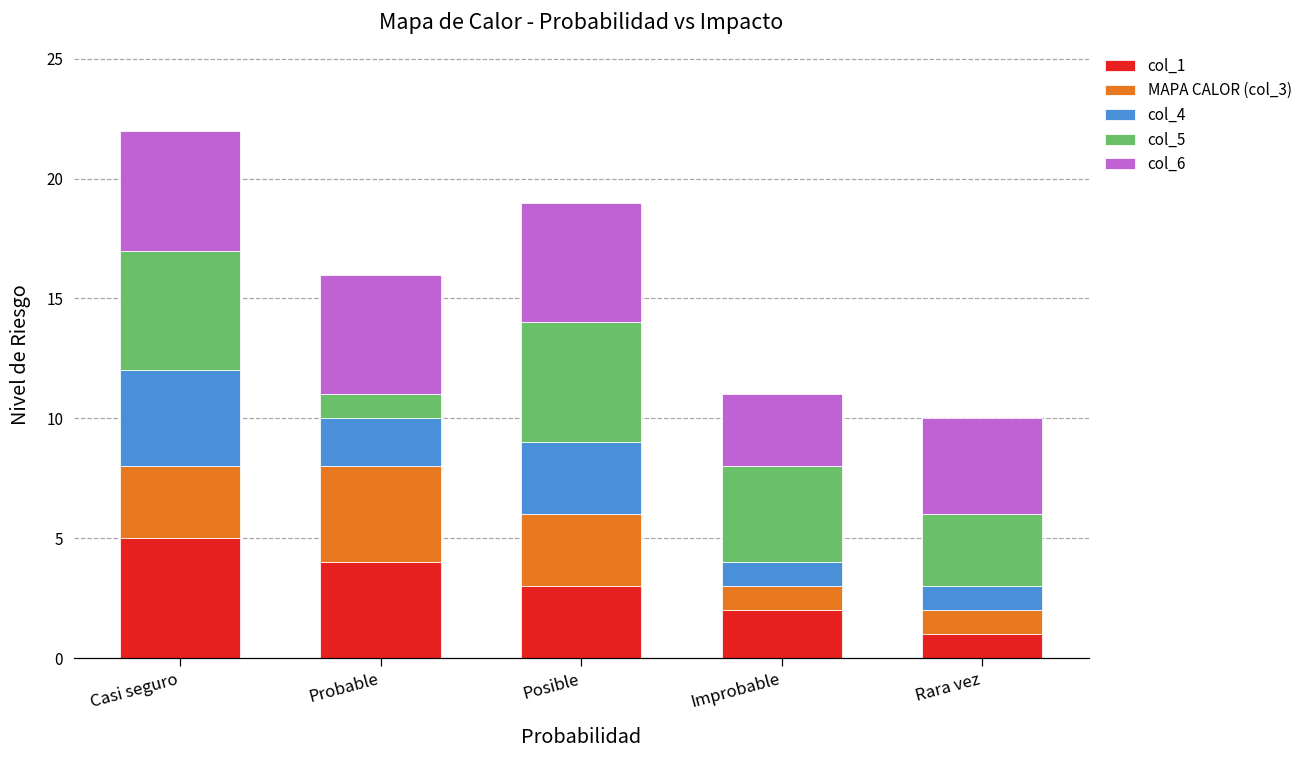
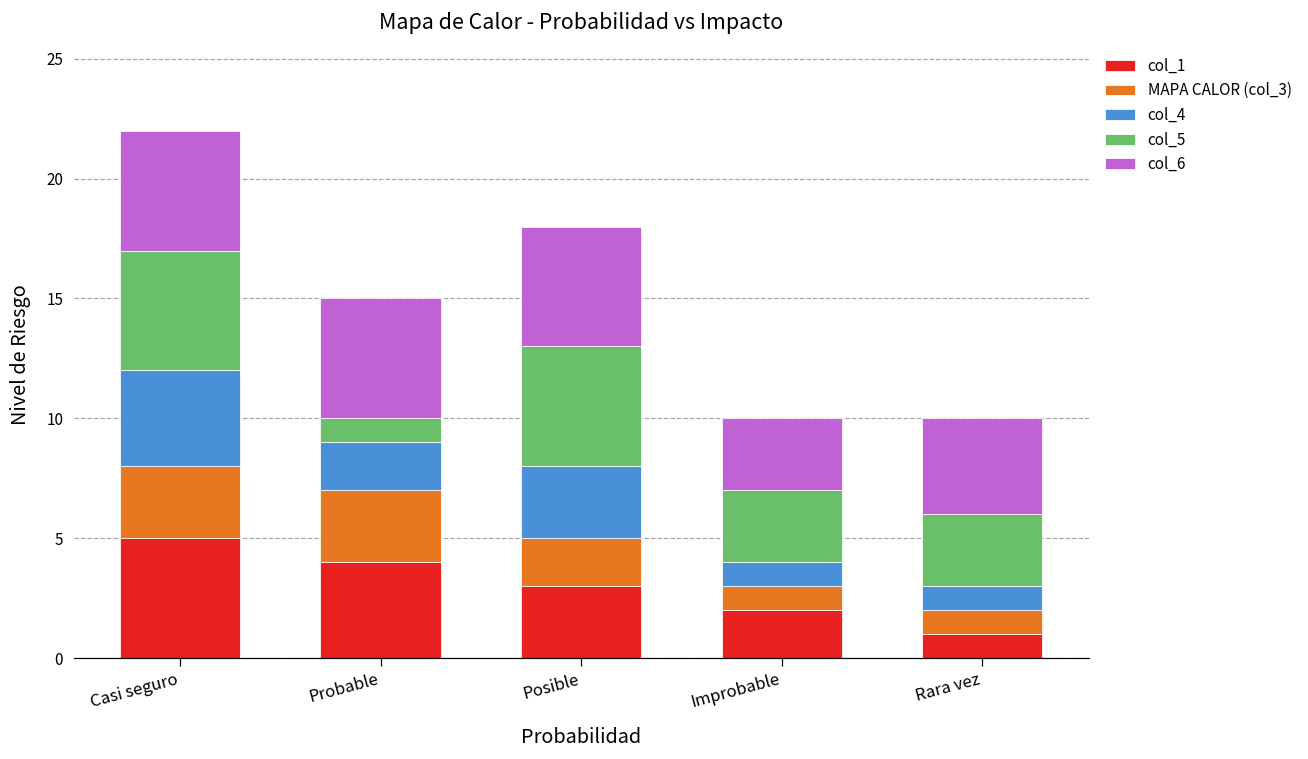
  {
    "col_1": {
      "Casi seguro": 5,
      "Probable": 4,
      "Posible": 3,
      "Improbable": 2,
      "Rara vez": 1
    },
    "MAPA CALOR (col_3)": {
      "Casi seguro": 3,
-     "Probable": 4,
-     "Posible": 3,
+     "Probable": 3,
+     "Posible": 2,
      "Improbable": 1,
      "Rara vez": 1
    },
    "col_4": {
      "Casi seguro": 4,
      "Probable": 2,
      "Posible": 3,
      "Improbable": 1,
      "Rara vez": 1
    },
    "col_5": {
      "Casi seguro": 5,
      "Probable": 1,
      "Posible": 5,
-     "Improbable": 4,
+     "Improbable": 3,
      "Rara vez": 3
    },
    "col_6": {
      "Casi seguro": 5,
      "Probable": 5,
      "Posible": 5,
      "Improbable": 3,
      "Rara vez": 4
    }
  }
